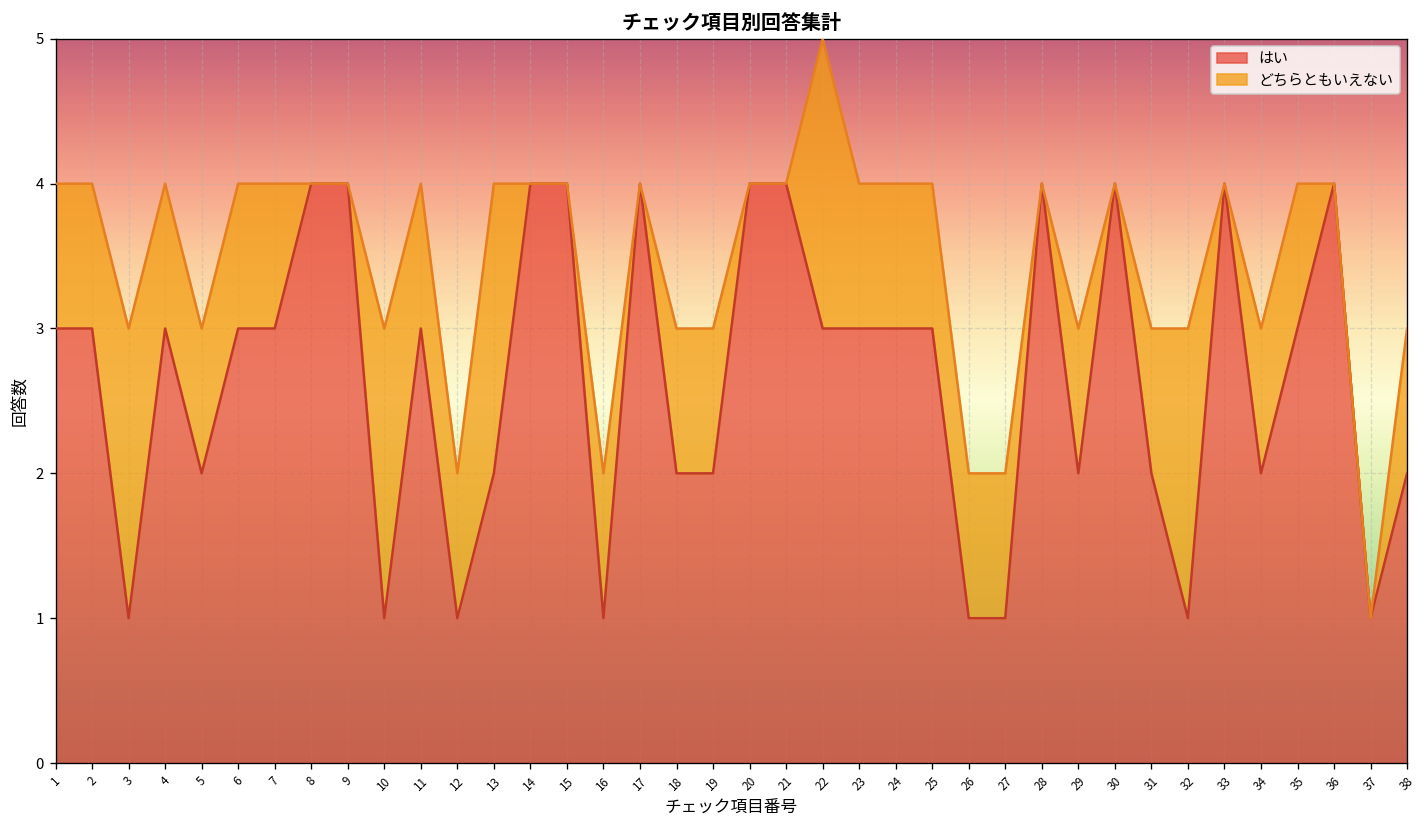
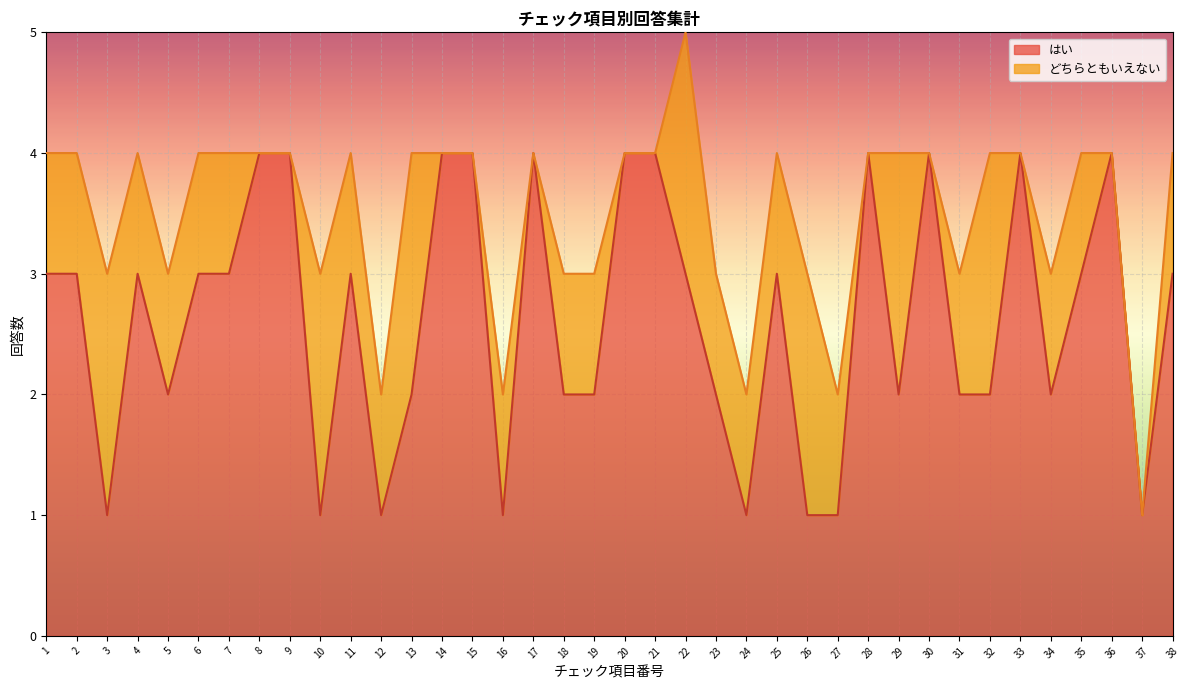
  {
    "はい": {
      "1": 3,
      "2": 3,
      "3": 1,
      "4": 3,
      "5": 2,
      "6": 3,
      "7": 3,
      "10": 1,
      "11": 3,
      "12": 1,
      "13": 2,
      "16": 1,
      "18": 2,
      "19": 2,
      "22": 3,
-     "23": 3,
-     "24": 3,
+     "23": 2,
+     "24": 1,
      "25": 3,
      "26": 1,
      "27": 1,
      "29": 2,
      "31": 2,
-     "32": 1,
+     "32": 2,
      "34": 2,
      "35": 3,
-     "38": 2
+     "38": 3
    },
    "どちらともいえない": {
      "1": 1,
      "2": 1,
      "3": 2,
      "4": 1,
      "5": 1,
      "6": 1,
      "7": 1,
      "10": 2,
      "11": 1,
      "12": 1,
      "13": 2,
      "16": 1,
      "18": 1,
      "19": 1,
      "22": 2,
      "23": 1,
      "24": 1,
      "25": 1,
-     "26": 1,
+     "26": 2,
      "27": 1,
-     "29": 1,
+     "29": 2,
      "31": 1,
      "32": 2,
      "34": 1,
      "35": 1,
      "38": 1
    }
  }
